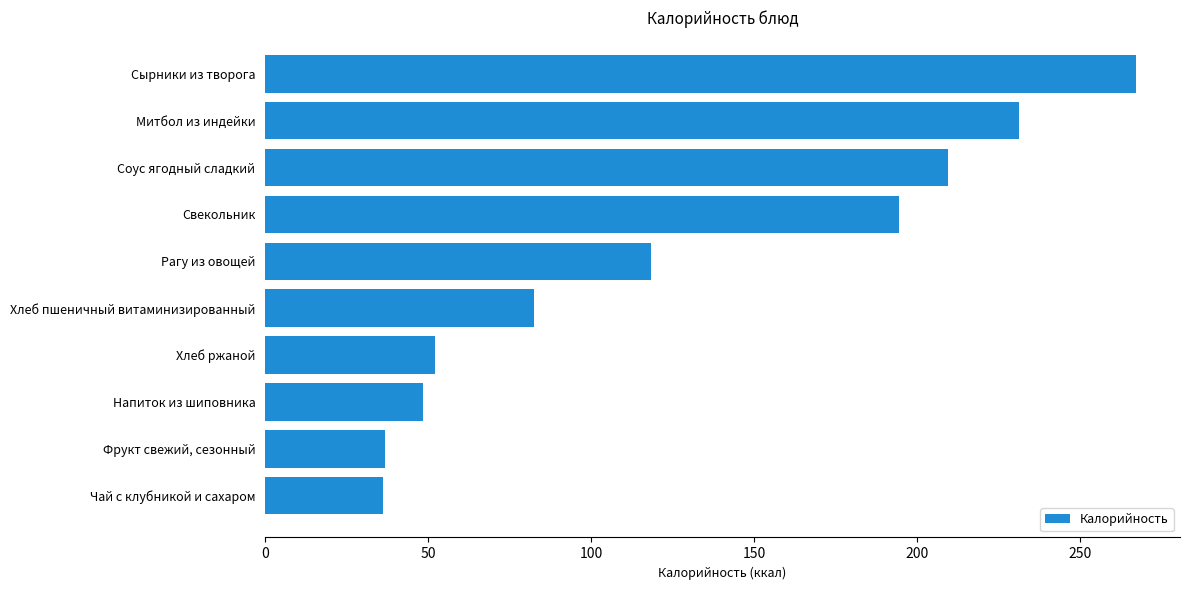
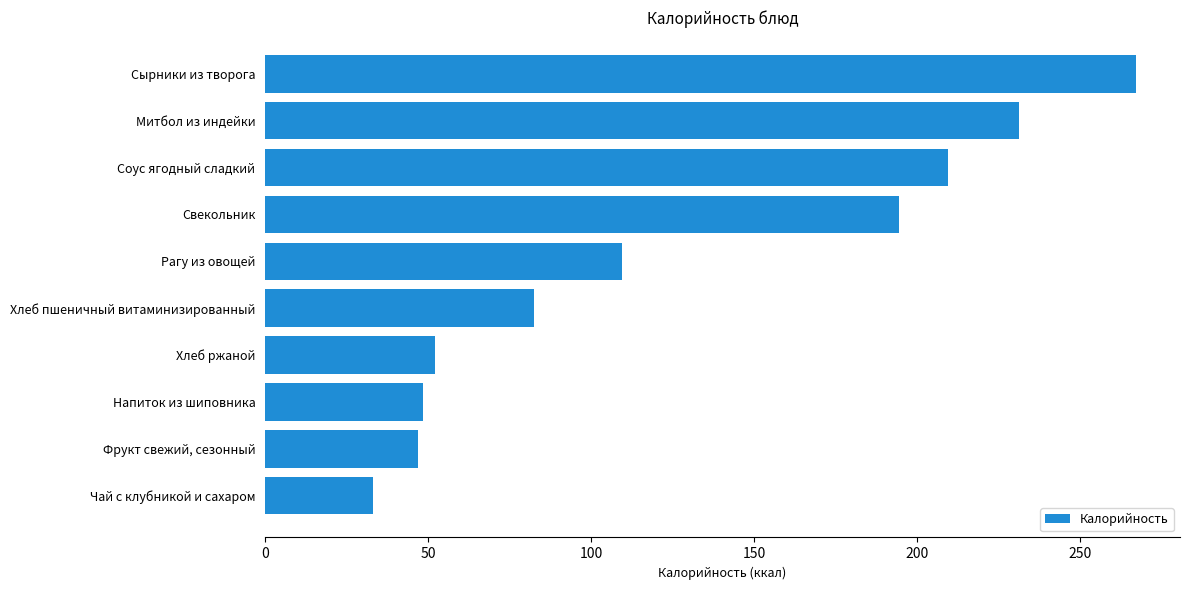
  {
    "Сырники из творога": 267,
    "Митбол из индейки": 231,
    "Соус ягодный сладкий": 209,
    "Свекольник": 194,
-   "Рагу из овощей": 118,
+   "Рагу из овощей": 110,
    "Хлеб пшеничный витаминизированный": 83,
    "Хлеб ржаной": 52,
    "Напиток из шиповника": 48,
-   "Фрукт свежий, сезонный": 37,
-   "Чай с клубникой и сахаром": 36
+   "Фрукт свежий, сезонный": 47,
+   "Чай с клубникой и сахаром": 33
  }
